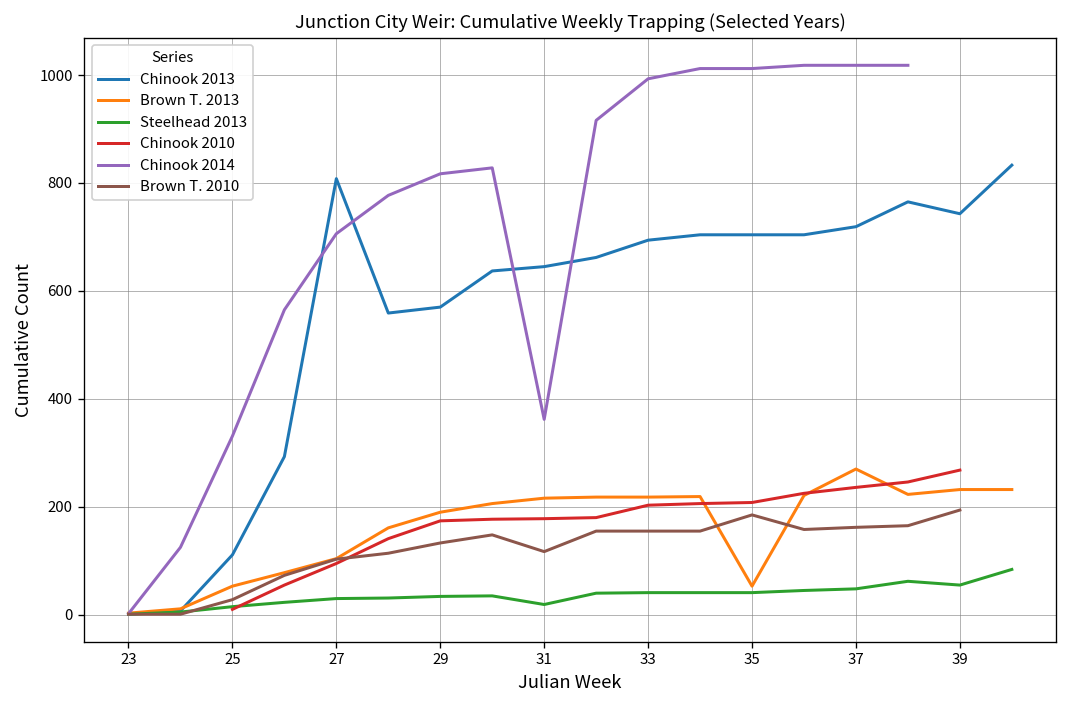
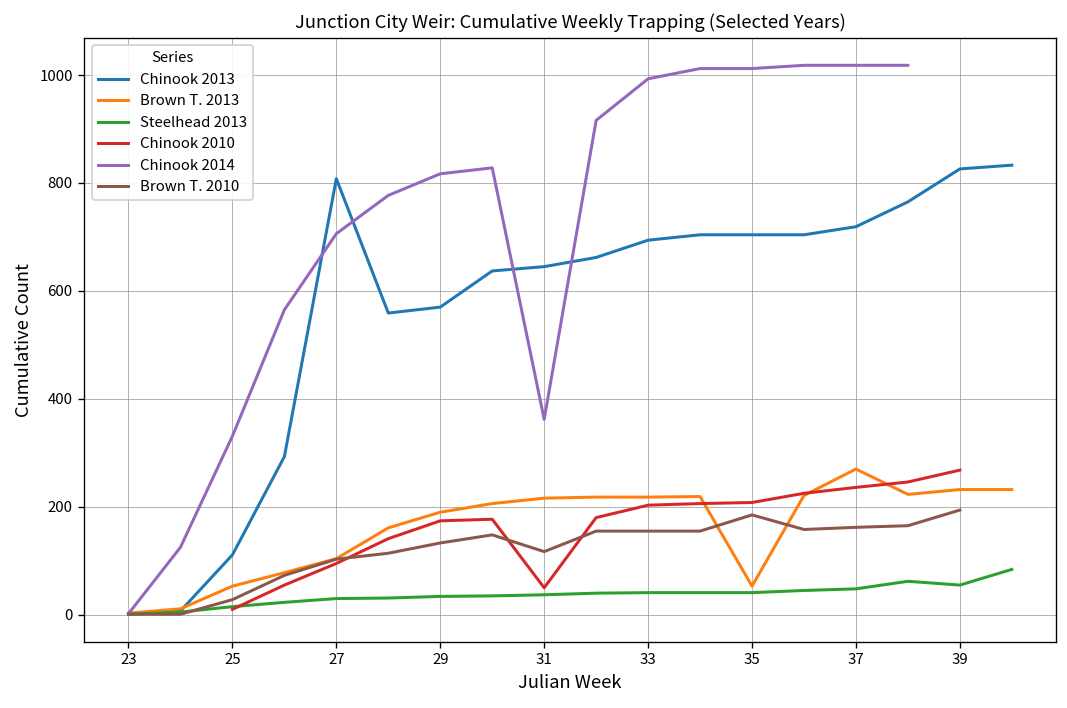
  {
    "Chinook 2013": {
      "25": 110,
      "27": 810,
      "29": 570,
      "31": 650,
      "33": 690,
      "35": 700,
      "37": 720,
-     "39": 740
+     "39": 830
    },
    "Brown T. 2013": {
      "25": 50,
      "29": 190,
      "31": 220,
      "33": 220,
      "35": 50,
      "37": 270,
      "39": 230
    },
    "Steelhead 2013": {
      "27": 30,
      "29": 30,
-     "31": 20,
+     "31": 40,
      "33": 40,
      "35": 40,
      "37": 50,
      "39": 60
    },
    "Chinook 2010": {
      "27": 100,
      "29": 170,
-     "31": 180,
+     "31": 50,
      "33": 200,
      "35": 210,
      "37": 240,
      "39": 270
    },
    "Chinook 2014": {
      "25": 330,
      "27": 710,
      "29": 820,
      "31": 360,
      "33": 990,
      "35": 1010,
      "37": 1020
    },
    "Brown T. 2010": {
      "25": 30,
      "29": 130,
      "31": 120,
      "33": 160,
      "35": 190,
      "37": 160,
      "39": 190
    }
  }
